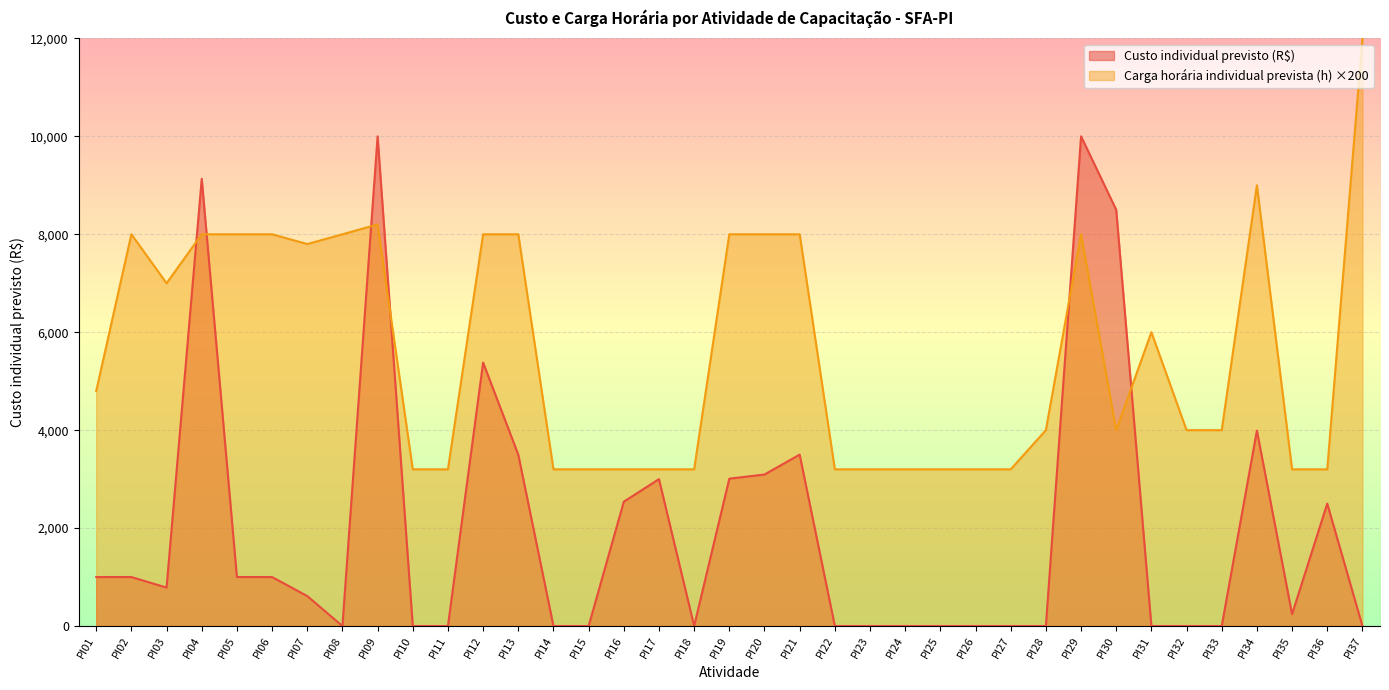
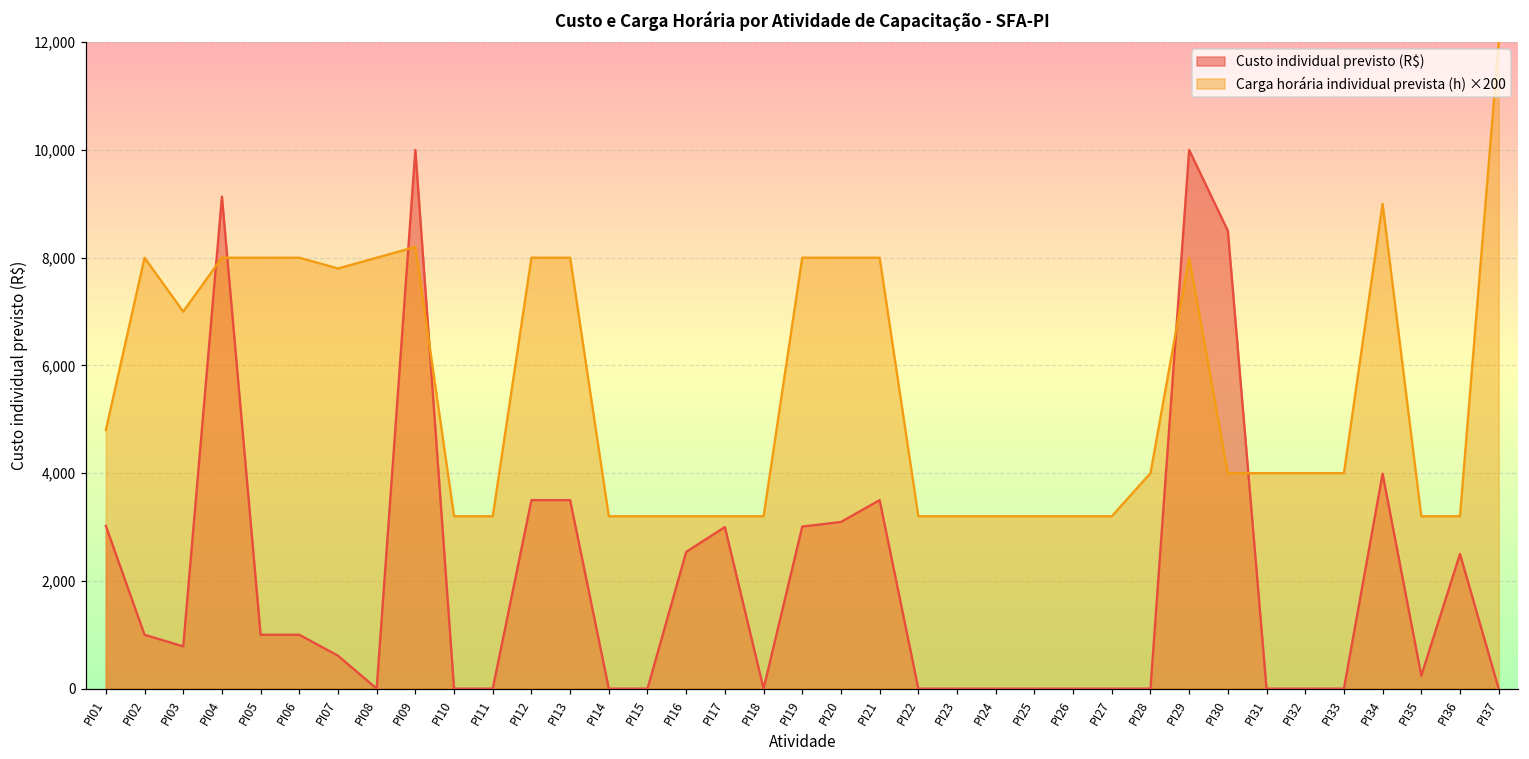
  {
    "Custo individual previsto (R$)": {
-     "PI01": "1,000",
+     "PI01": "3,000",
      "PI02": "1,000",
      "PI03": "800",
      "PI04": "9,100",
      "PI05": "1,000",
      "PI06": "1,000",
      "PI07": "600",
      "PI08": "0",
      "PI09": "10,000",
      "PI10": "0",
      "PI11": "0",
-     "PI12": "5,400",
+     "PI12": "3,500",
      "PI13": "3,500",
      "PI14": "0",
      "PI15": "0",
      "PI16": "2,500",
      "PI17": "3,000",
      "PI18": "0",
      "PI19": "3,000",
      "PI20": "3,100",
      "PI21": "3,500",
      "PI22": "0",
      "PI23": "0",
      "PI24": "0",
      "PI25": "0",
      "PI26": "0",
      "PI27": "0",
      "PI28": "0",
      "PI29": "10,000",
      "PI30": "8,500",
      "PI31": "0",
      "PI32": "0",
      "PI33": "0",
      "PI34": "4,000",
      "PI35": "200",
      "PI36": "2,500",
      "PI37": "0"
    },
    "Carga horária individual prevista (h) ×200": {
      "PI01": "4,800",
      "PI02": "8,000",
      "PI03": "7,000",
      "PI04": "8,000",
      "PI05": "8,000",
      "PI06": "8,000",
      "PI07": "7,800",
      "PI08": "8,000",
      "PI09": "8,200",
      "PI10": "3,200",
      "PI11": "3,200",
      "PI12": "8,000",
      "PI13": "8,000",
      "PI14": "3,200",
      "PI15": "3,200",
      "PI16": "3,200",
      "PI17": "3,200",
      "PI18": "3,200",
      "PI19": "8,000",
      "PI20": "8,000",
      "PI21": "8,000",
      "PI22": "3,200",
      "PI23": "3,200",
      "PI24": "3,200",
      "PI25": "3,200",
      "PI26": "3,200",
      "PI27": "3,200",
      "PI28": "4,000",
      "PI29": "8,000",
      "PI30": "4,000",
-     "PI31": "6,000",
+     "PI31": "4,000",
      "PI32": "4,000",
      "PI33": "4,000",
      "PI34": "9,000",
      "PI35": "3,200",
      "PI36": "3,200",
      "PI37": "12,000"
    }
  }
